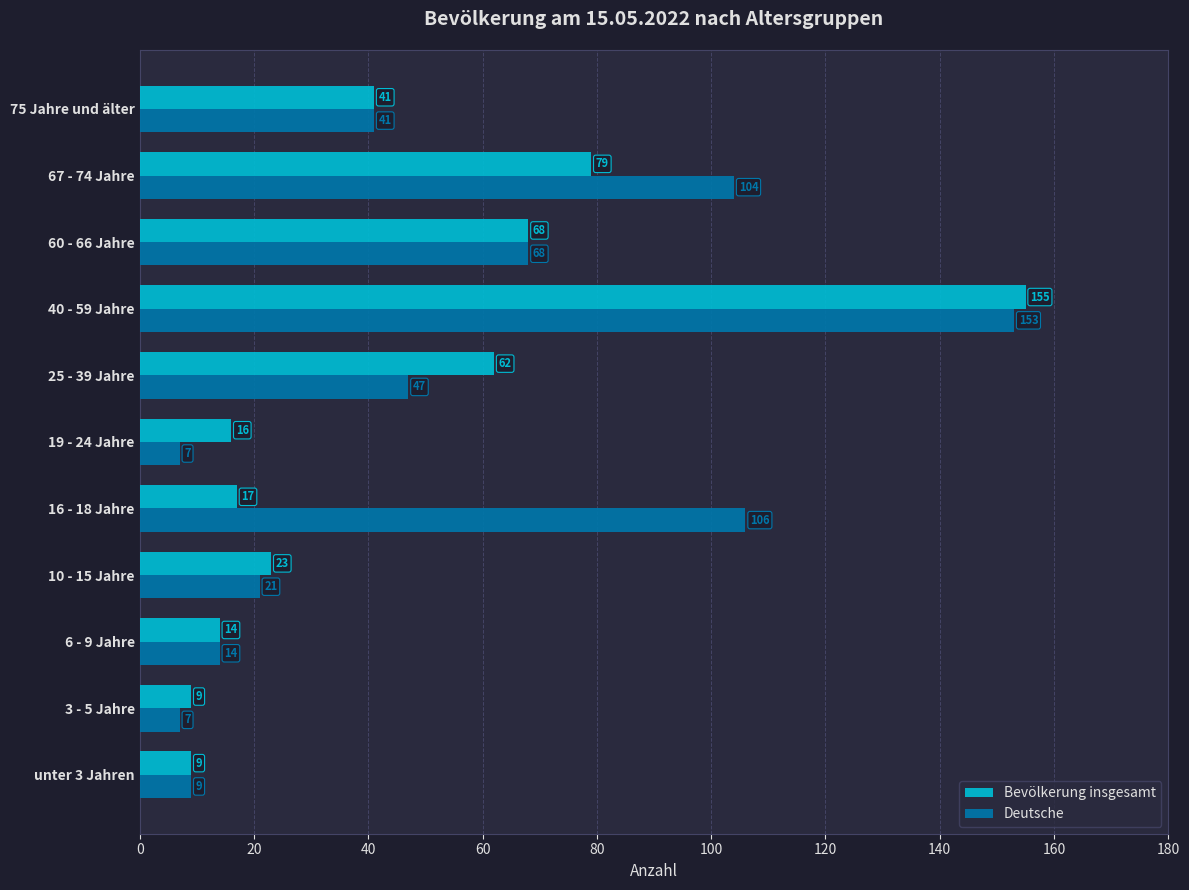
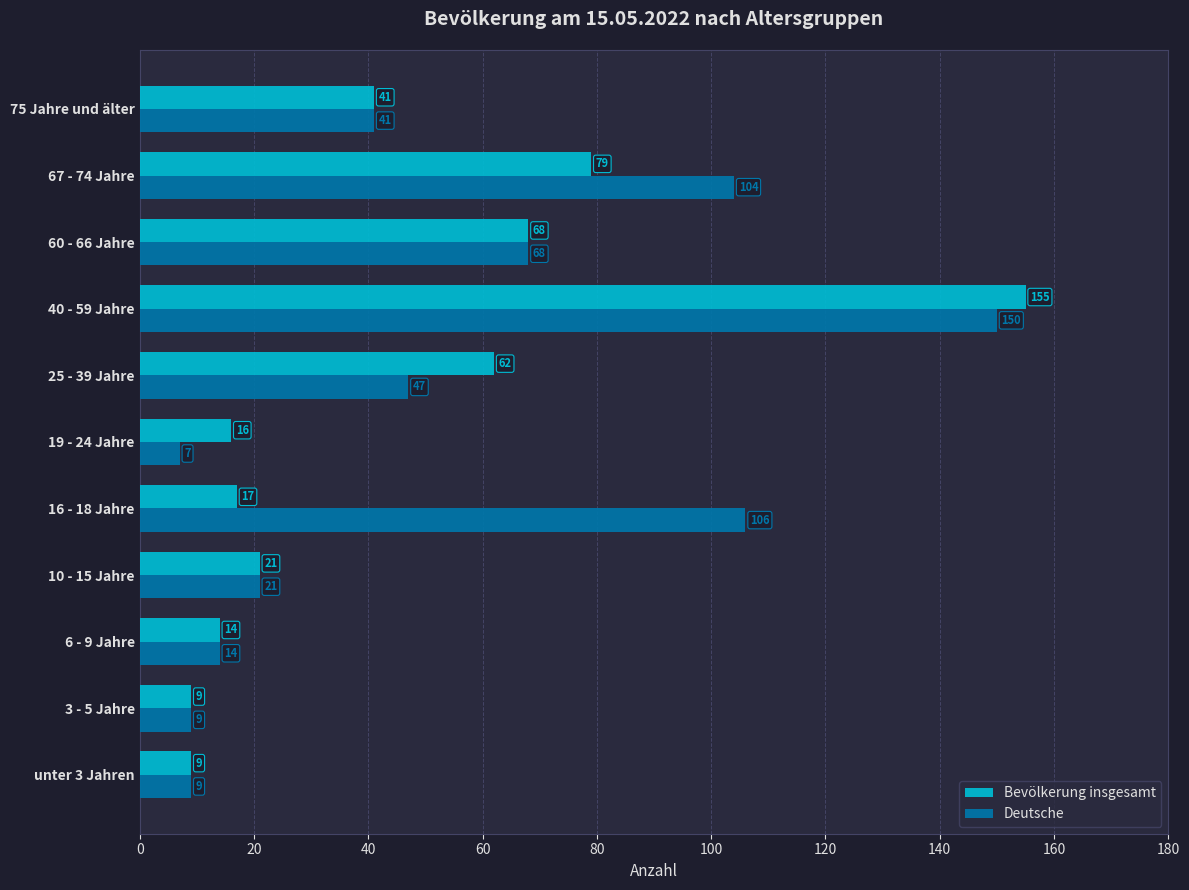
  {
    "Bevölkerung insgesamt": {
-     "10 - 15 Jahre": 23
+     "10 - 15 Jahre": 21
    },
    "Deutsche": {
-     "40 - 59 Jahre": 153,
-     "3 - 5 Jahre": 7
+     "40 - 59 Jahre": 150,
+     "3 - 5 Jahre": 9
    }
  }
